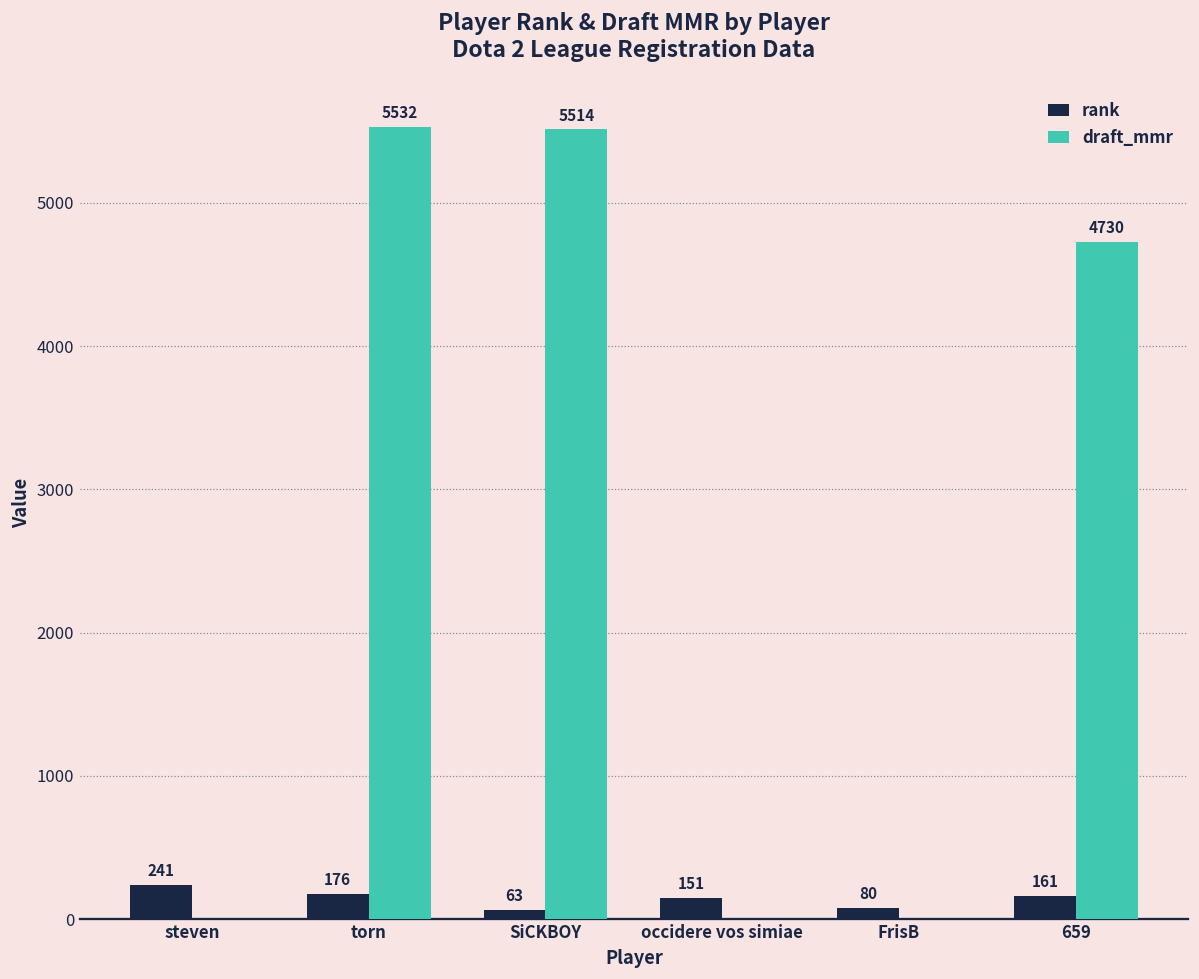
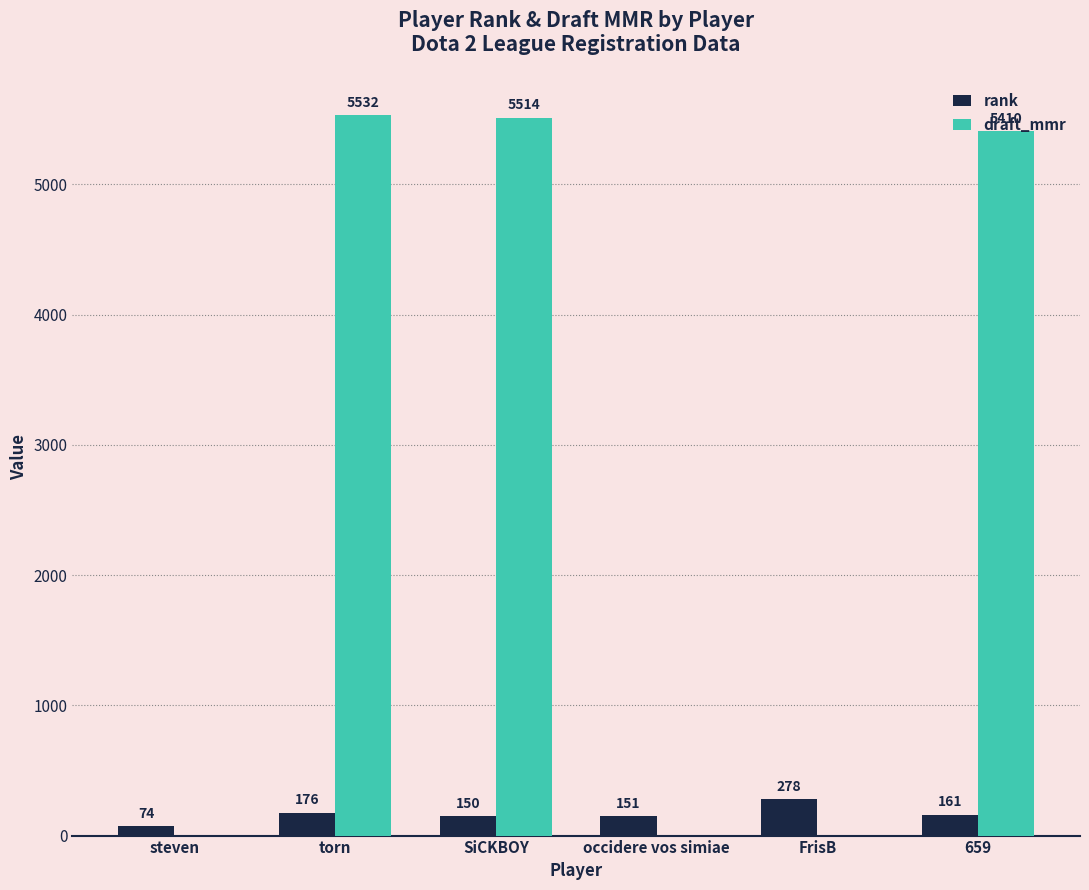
  {
    "rank": {
-     "steven": 241,
+     "steven": 74,
      "torn": 176,
-     "SiCKBOY": 63,
+     "SiCKBOY": 150,
      "occidere vos simiae": 151,
-     "FrisB": 80,
+     "FrisB": 278,
      "659": 161
    },
    "draft_mmr": {
      "torn": 5532,
      "SiCKBOY": 5514,
-     "659": 4730
+     "659": 5410
    }
  }
